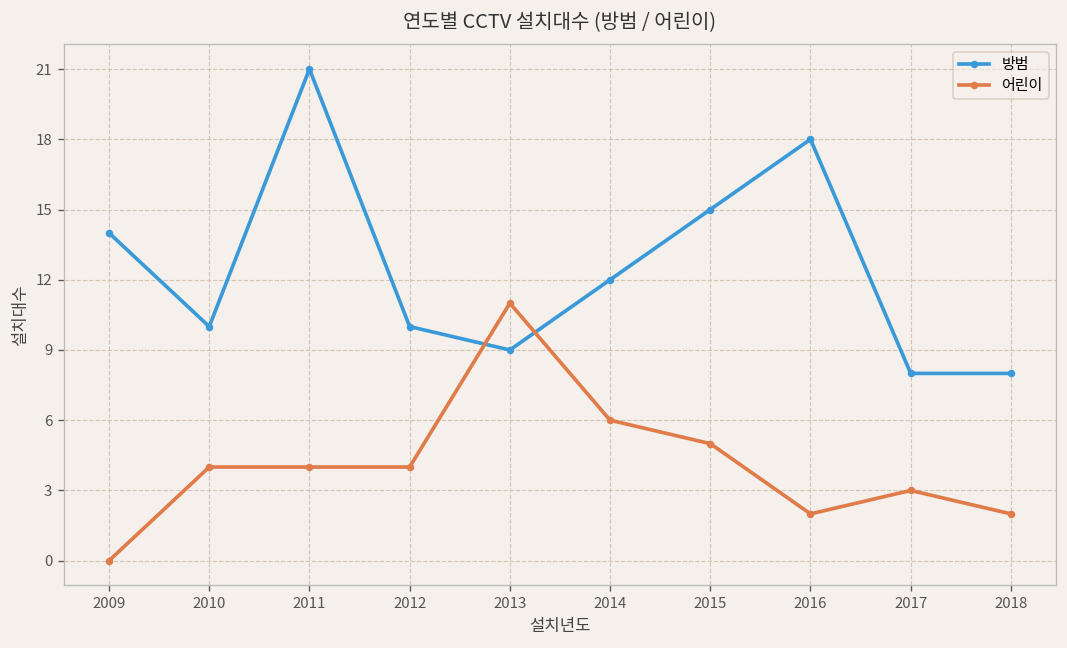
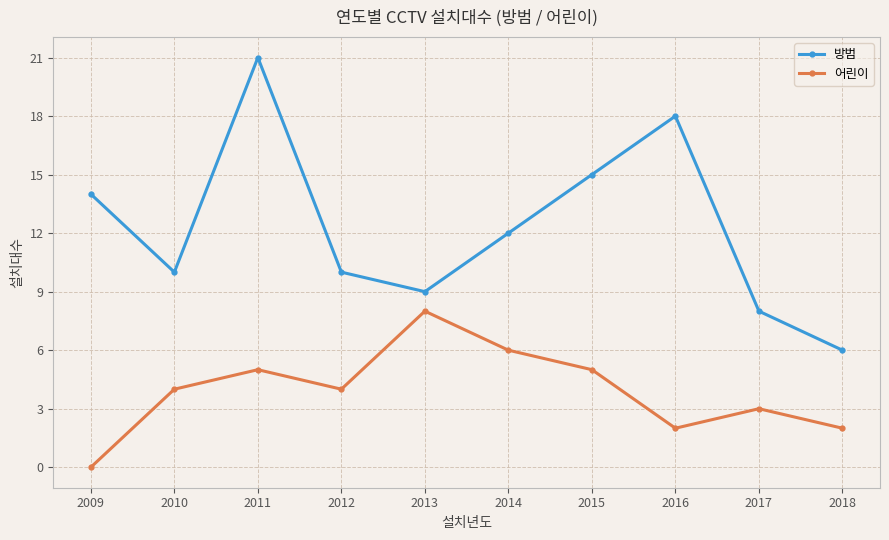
  {
    "방범": {
      "2009": 14,
      "2010": 10,
      "2011": 21,
      "2012": 10,
      "2013": 9,
      "2014": 12,
      "2015": 15,
      "2016": 18,
      "2017": 8,
-     "2018": 8
+     "2018": 6
    },
    "어린이": {
      "2009": 0,
      "2010": 4,
-     "2011": 4,
+     "2011": 5,
      "2012": 4,
-     "2013": 11,
+     "2013": 8,
      "2014": 6,
      "2015": 5,
      "2016": 2,
      "2017": 3,
      "2018": 2
    }
  }
